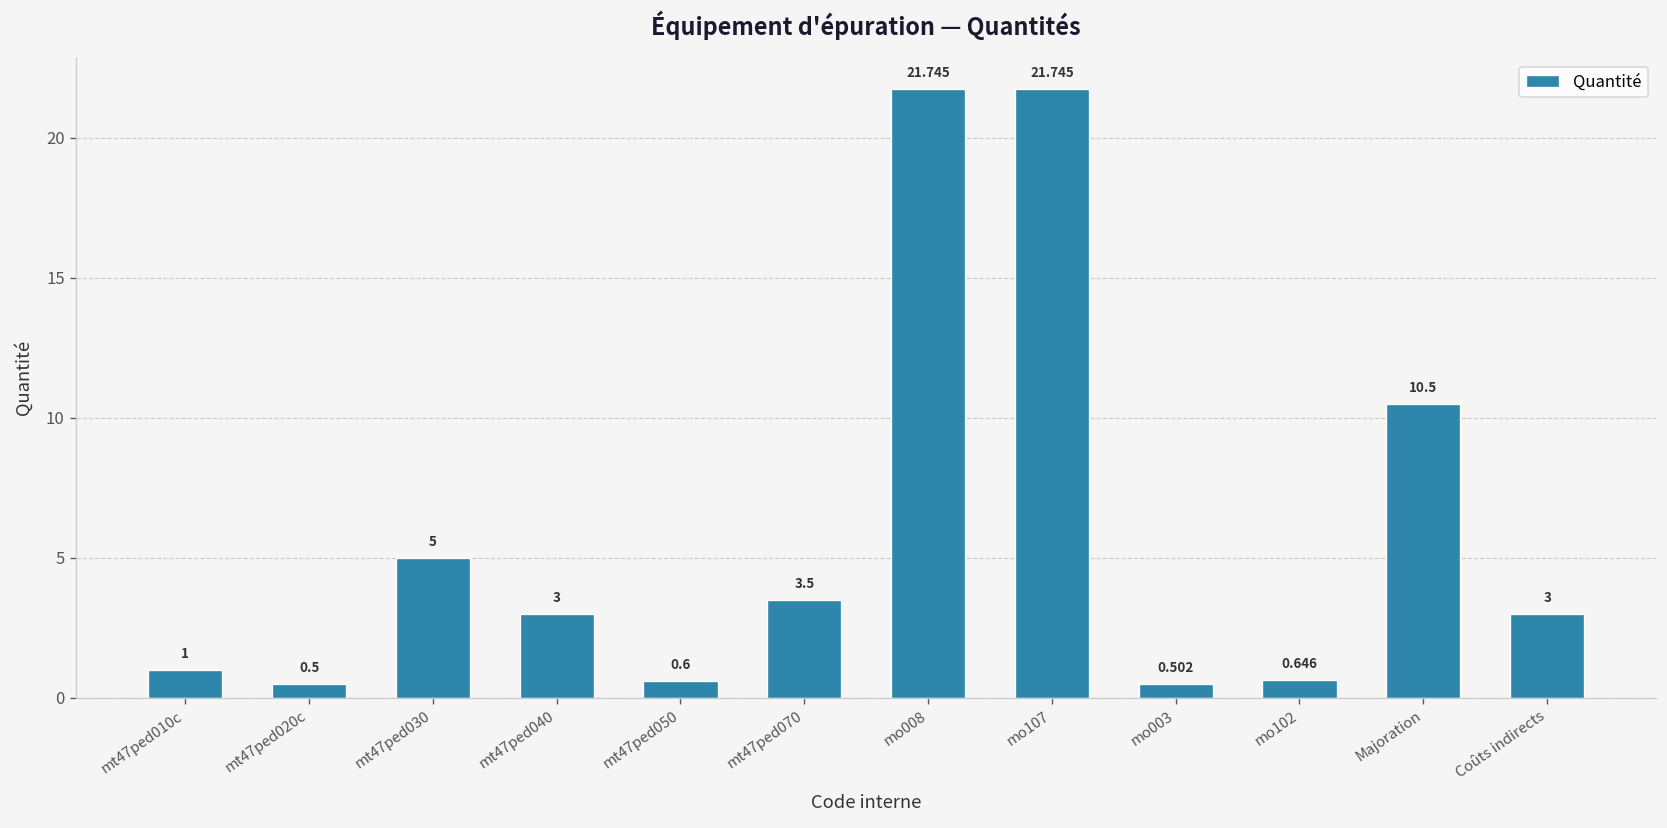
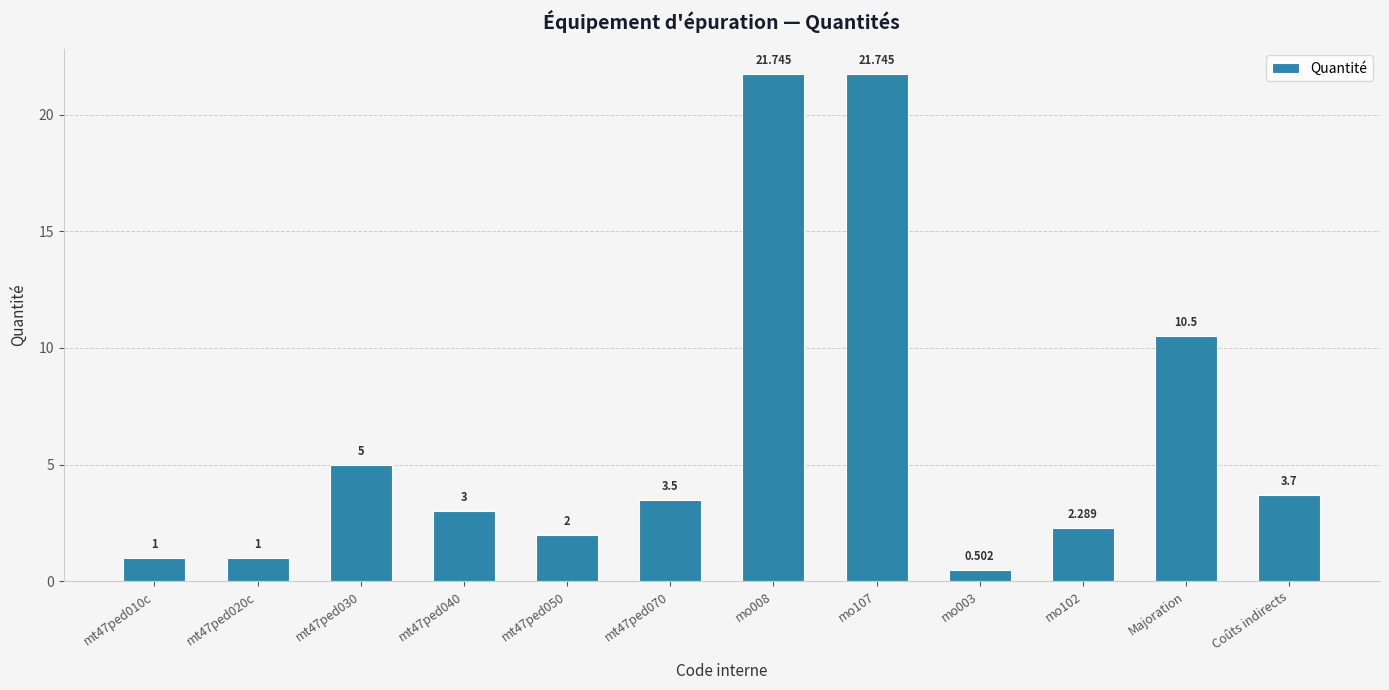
  {
    "mt47ped010c": 1,
-   "mt47ped020c": 0.5,
+   "mt47ped020c": 1,
    "mt47ped030": 5,
    "mt47ped040": 3,
-   "mt47ped050": 0.6,
+   "mt47ped050": 2,
    "mt47ped070": 3.5,
    "mo008": 21.745,
    "mo107": 21.745,
    "mo003": 0.502,
-   "mo102": 0.646,
+   "mo102": 2.289,
    "Majoration": 10.5,
-   "Coûts indirects": 3
+   "Coûts indirects": 3.7
  }
